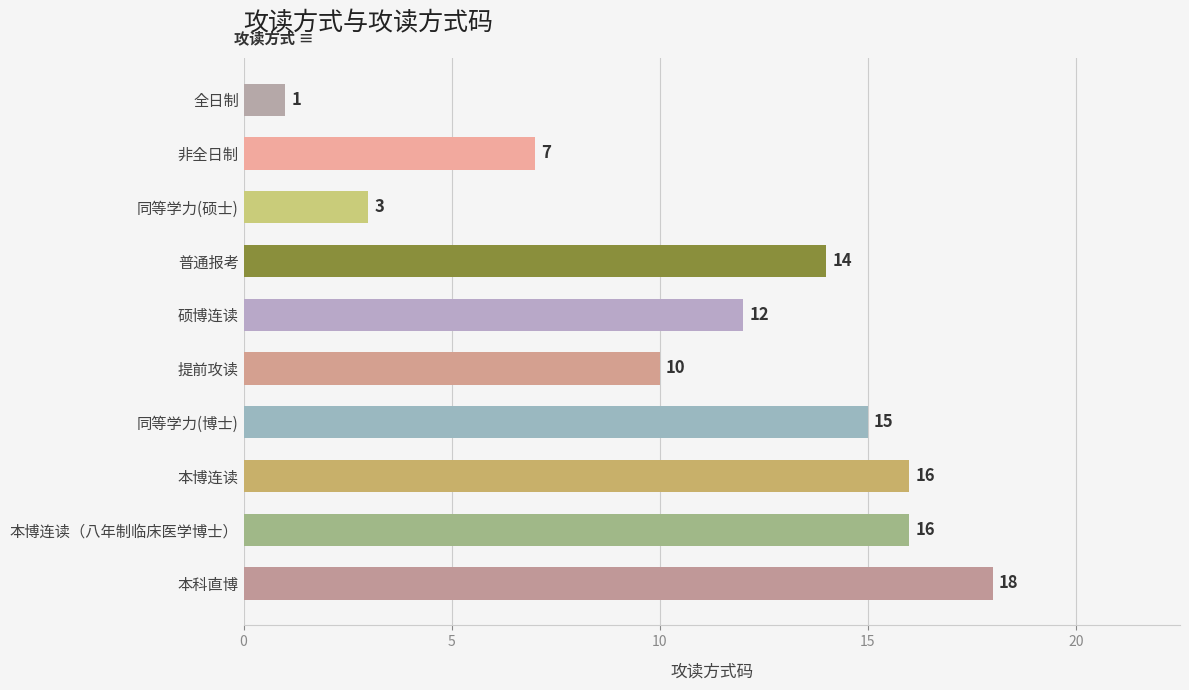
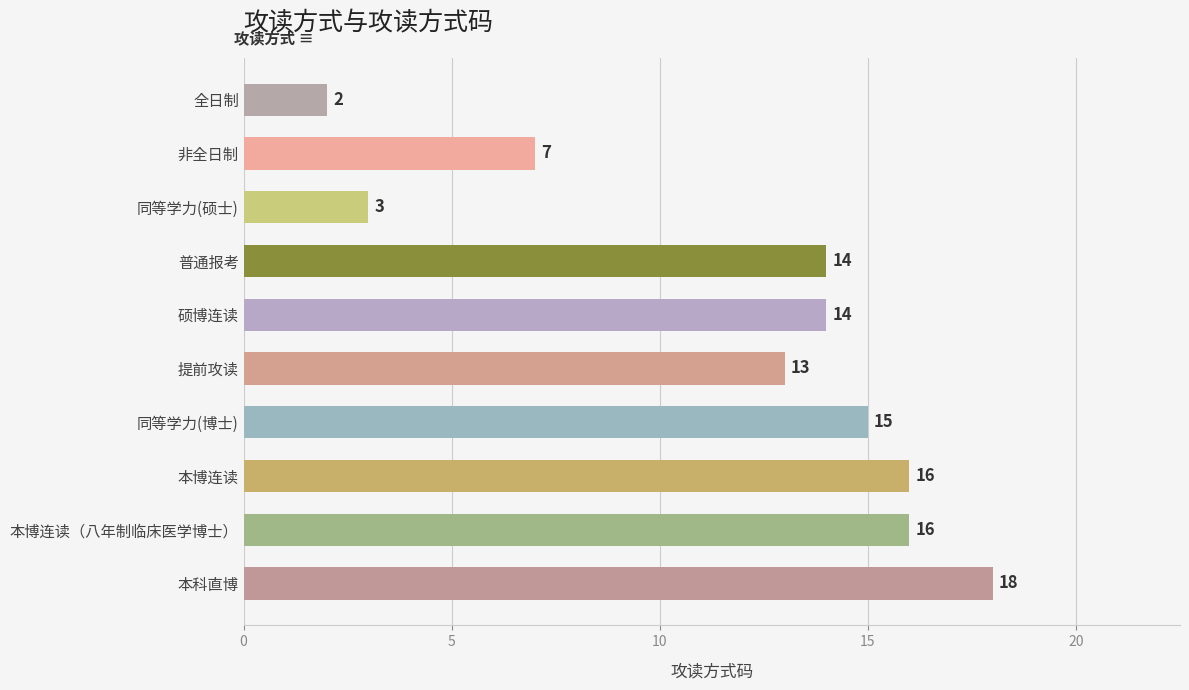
  {
-   "全日制": 1,
+   "全日制": 2,
    "非全日制": 7,
    "同等学力(硕士)": 3,
    "普通报考": 14,
-   "硕博连读": 12,
-   "提前攻读": 10,
+   "硕博连读": 14,
+   "提前攻读": 13,
    "同等学力(博士)": 15,
    "本博连读": 16,
    "本博连读（八年制临床医学博士）": 16,
    "本科直博": 18
  }
